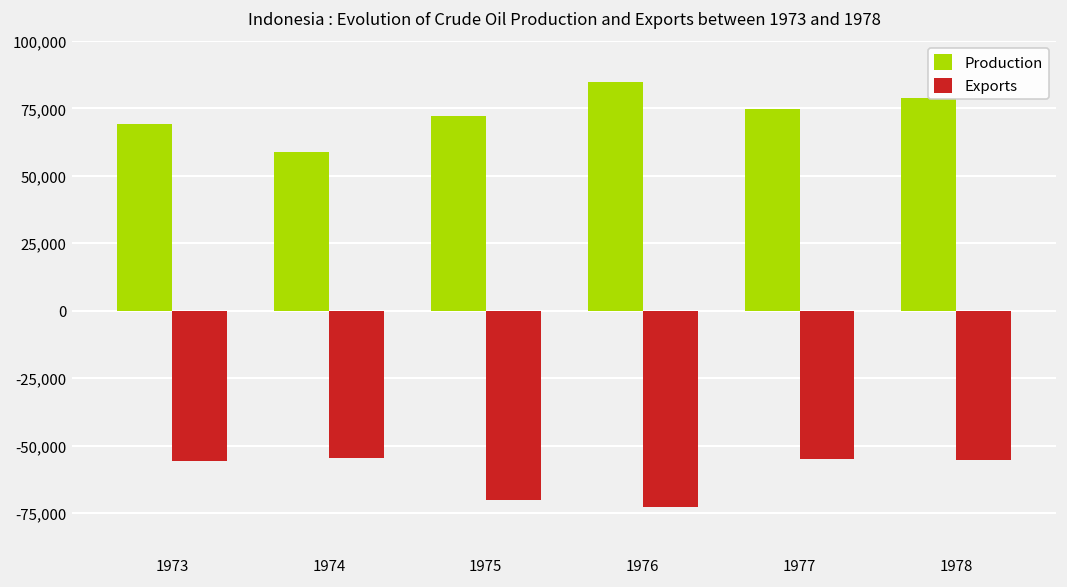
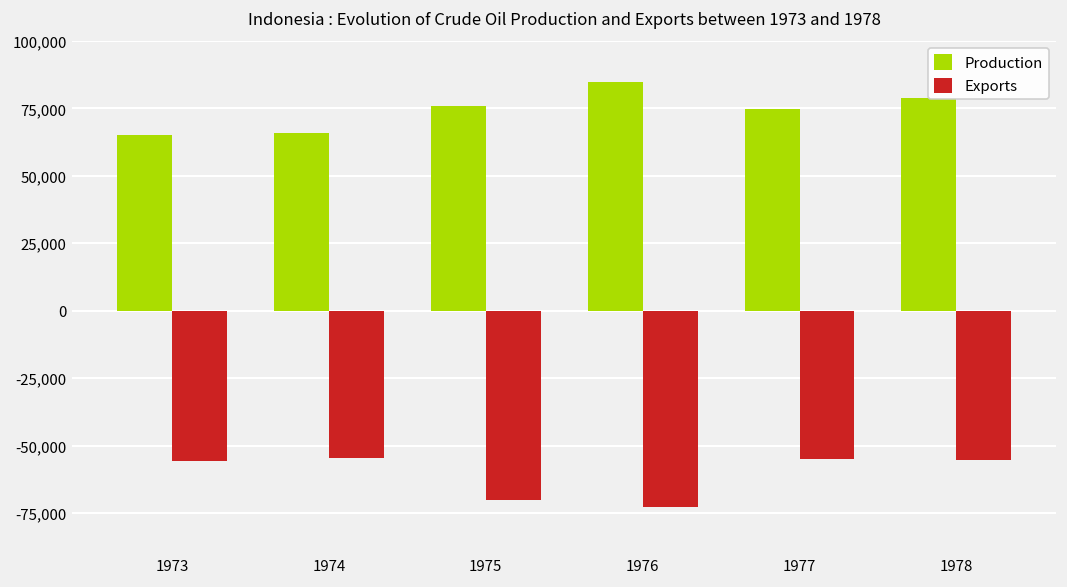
  {
    "Production": {
-     "1973": "69,000",
-     "1974": "59,000",
-     "1975": "72,000",
+     "1973": "65,000",
+     "1974": "66,000",
+     "1975": "76,000",
      "1976": "85,000",
      "1977": "75,000"
    },
    "Exports": {
      "1973": "-56,000",
      "1974": "-54,000",
      "1975": "-70,000",
      "1976": "-73,000",
      "1977": "-55,000",
      "1978": "-55,000"
    }
  }
